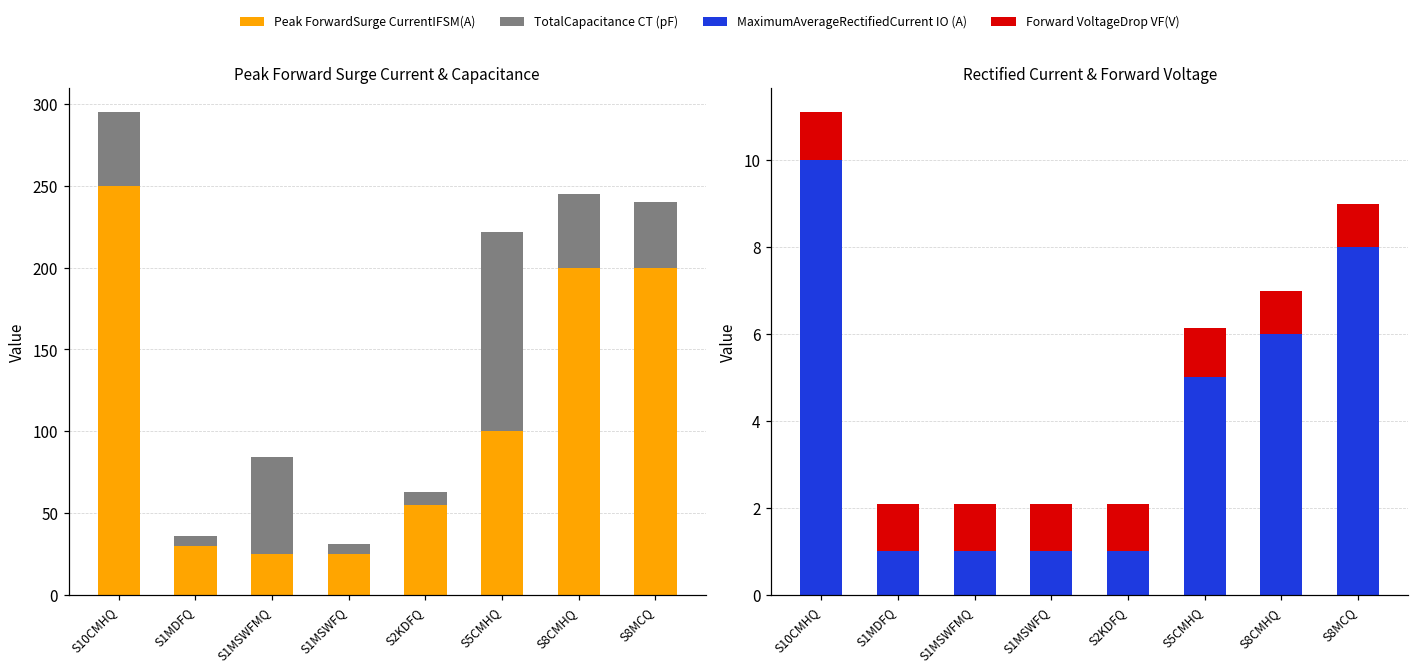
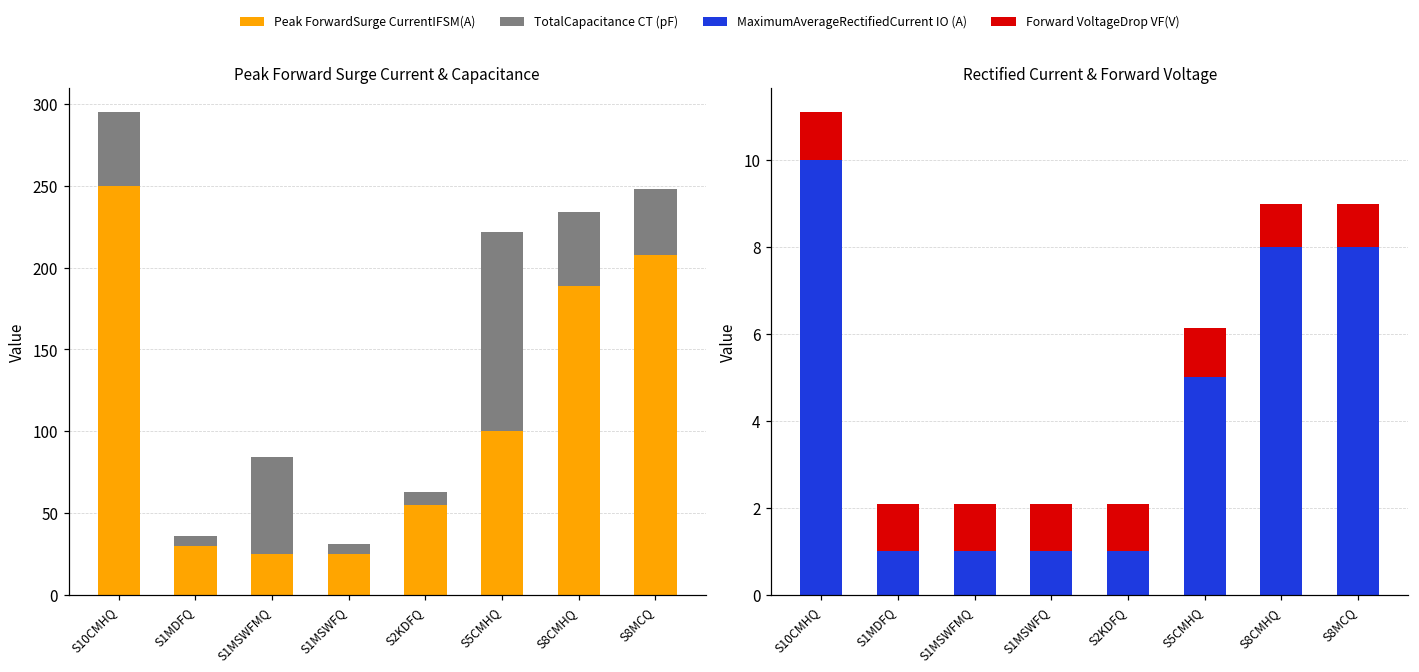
  {
    "Peak Forward Surge Current & Capacitance": {
      "Peak ForwardSurge CurrentIFSM(A)": {
        "S10CMHQ": 250,
        "S1MDFQ": 30,
        "S1MSWFMQ": 25,
        "S1MSWFQ": 25,
        "S2KDFQ": 55,
        "S5CMHQ": 100,
-       "S8CMHQ": 200,
-       "S8MCQ": 200
+       "S8CMHQ": 189,
+       "S8MCQ": 208
      },
      "TotalCapacitance CT (pF)": {
        "S10CMHQ": 45,
        "S1MDFQ": 6,
        "S1MSWFMQ": 59,
        "S1MSWFQ": 6,
        "S2KDFQ": 8,
        "S5CMHQ": 122,
        "S8CMHQ": 45,
        "S8MCQ": 40
      }
    },
    "Rectified Current & Forward Voltage": {
      "MaximumAverageRectifiedCurrent IO (A)": {
        "S10CMHQ": 10,
        "S1MDFQ": 1,
        "S1MSWFMQ": 1,
        "S1MSWFQ": 1,
        "S2KDFQ": 1,
        "S5CMHQ": 5,
-       "S8CMHQ": 6,
+       "S8CMHQ": 8,
        "S8MCQ": 8
      },
      "Forward VoltageDrop VF(V)": {
        "S10CMHQ": 1.1,
        "S1MDFQ": 1.1,
        "S1MSWFMQ": 1.1,
        "S1MSWFQ": 1.1,
        "S2KDFQ": 1.1,
        "S5CMHQ": 1.2,
        "S8CMHQ": 1,
        "S8MCQ": 1
      }
    }
  }
